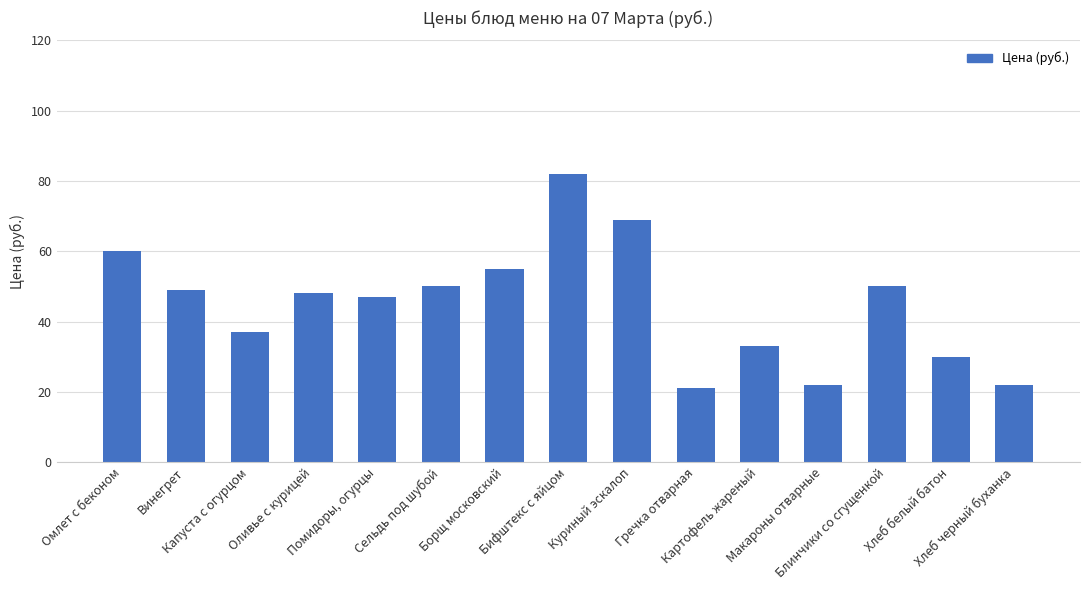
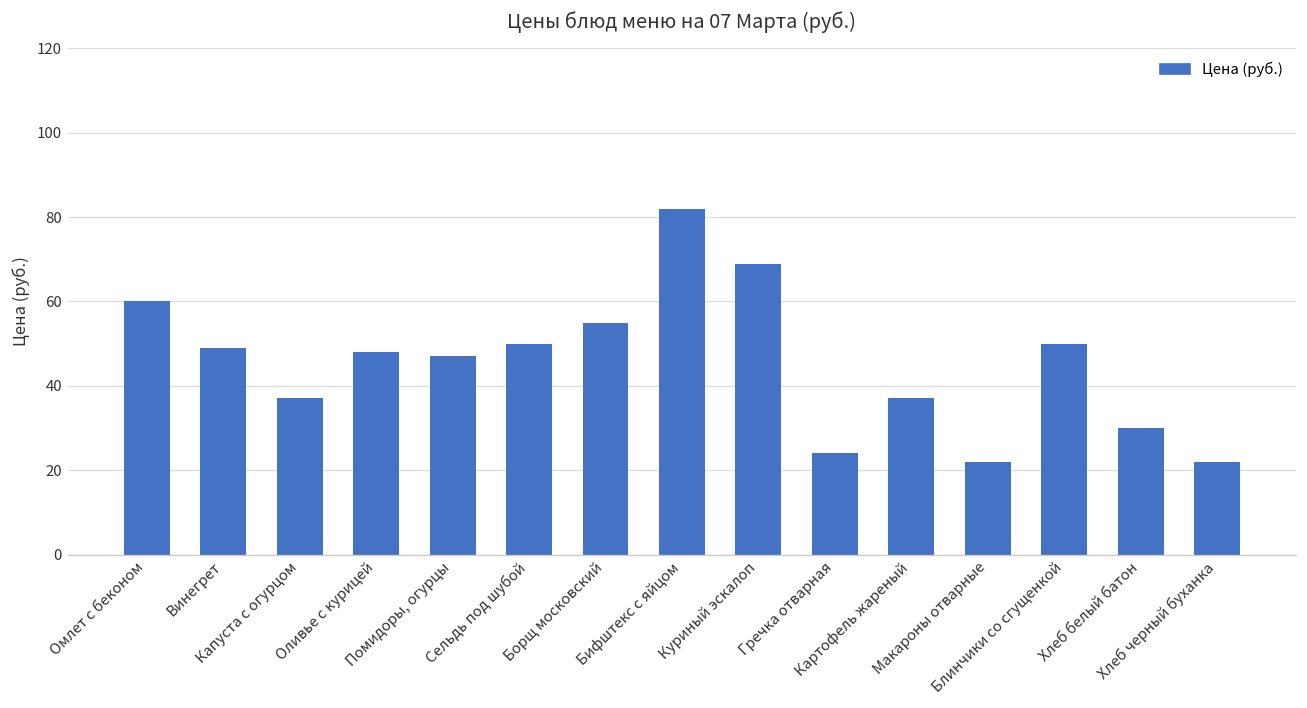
  {
    "Омлет с беконом": 60,
    "Винегрет": 49,
    "Капуста с огурцом": 37,
    "Оливье с курицей": 48,
    "Помидоры, огурцы": 47,
    "Сельдь под шубой": 50,
    "Борщ московский": 55,
    "Бифштекс с яйцом": 82,
    "Куриный эскалоп": 69,
-   "Гречка отварная": 21,
-   "Картофель жареный": 33,
+   "Гречка отварная": 24,
+   "Картофель жареный": 37,
    "Макароны отварные": 22,
    "Блинчики со сгущенкой": 50,
    "Хлеб белый батон": 30,
    "Хлеб черный буханка": 22
  }
